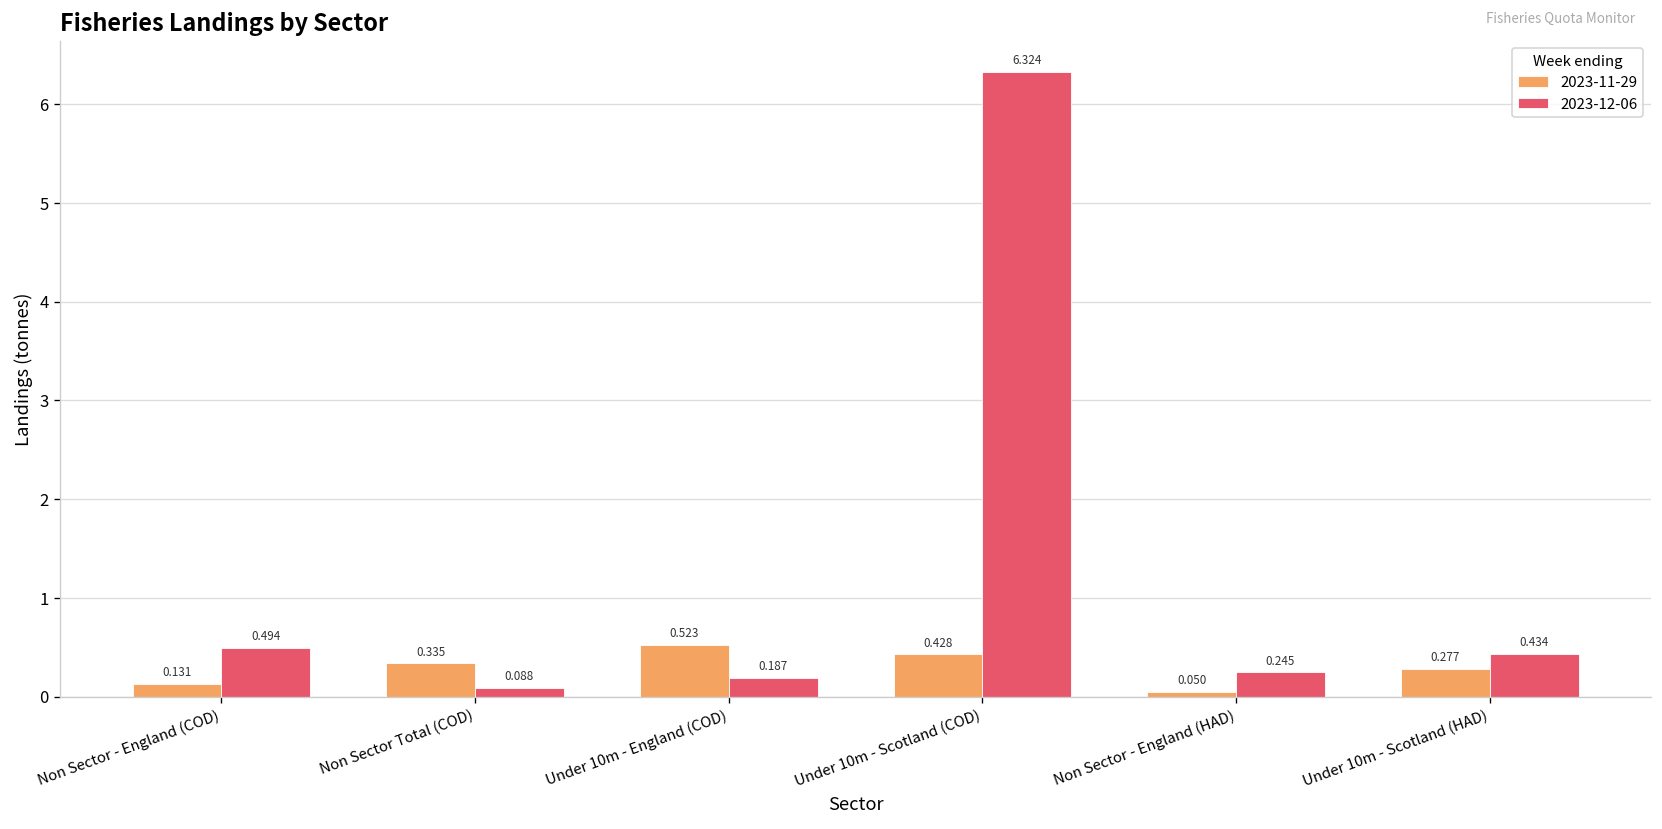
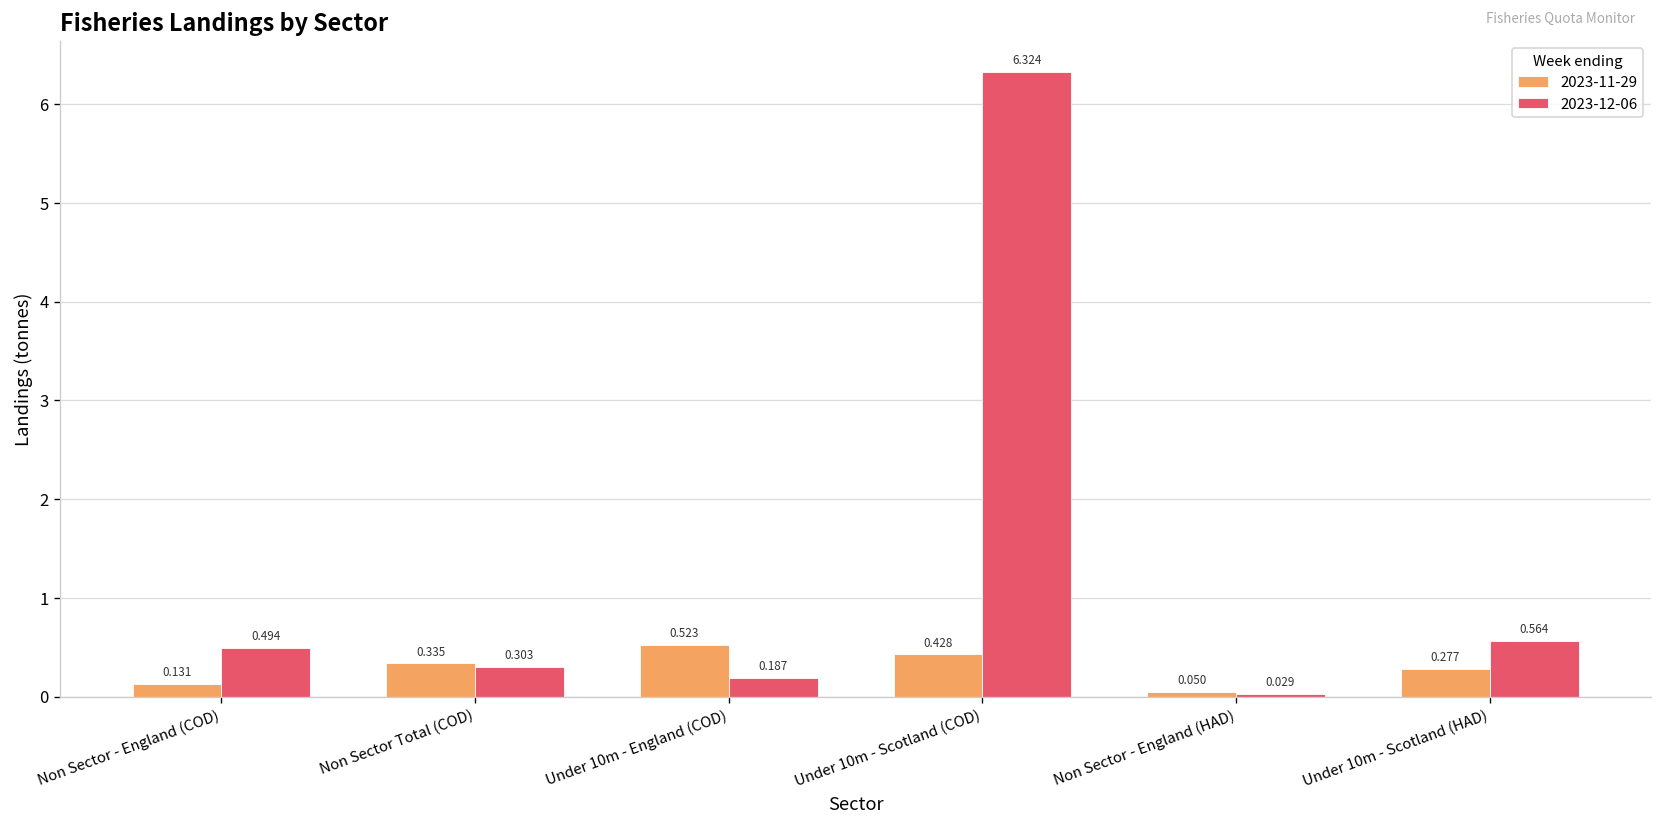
  {
    "2023-11-29": {
      "Non Sector - England (COD)": 0.131,
      "Non Sector Total (COD)": 0.335,
      "Under 10m - England (COD)": 0.523,
      "Under 10m - Scotland (COD)": 0.428,
      "Non Sector - England (HAD)": 0.050,
      "Under 10m - Scotland (HAD)": 0.277
    },
    "2023-12-06": {
      "Non Sector - England (COD)": 0.494,
-     "Non Sector Total (COD)": 0.088,
+     "Non Sector Total (COD)": 0.303,
      "Under 10m - England (COD)": 0.187,
      "Under 10m - Scotland (COD)": 6.324,
-     "Non Sector - England (HAD)": 0.245,
-     "Under 10m - Scotland (HAD)": 0.434
+     "Non Sector - England (HAD)": 0.029,
+     "Under 10m - Scotland (HAD)": 0.564
    }
  }
